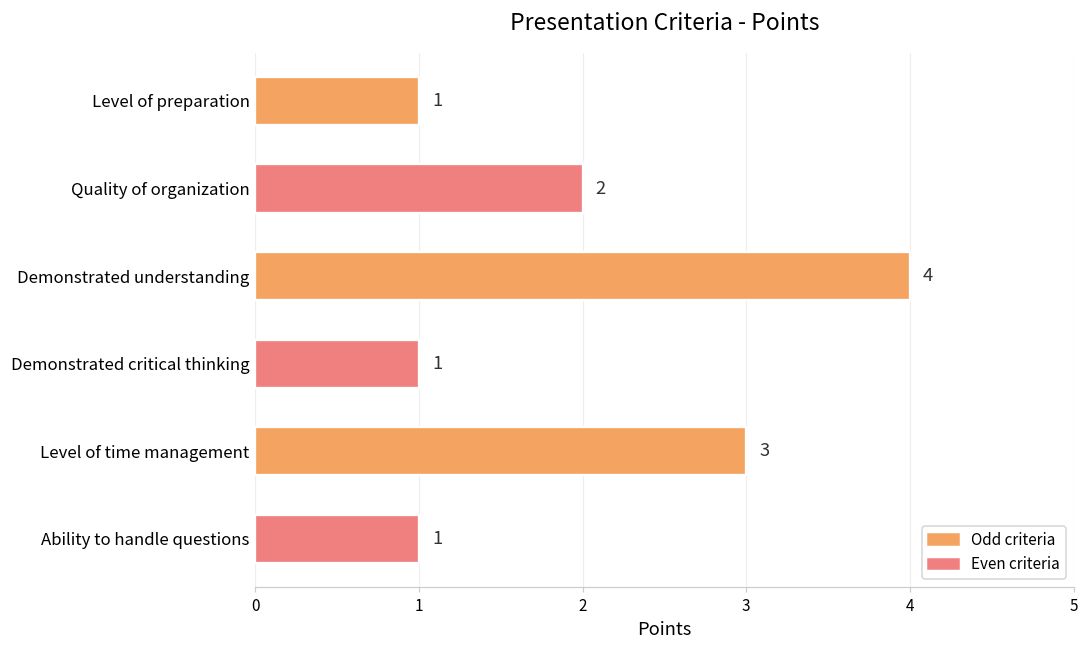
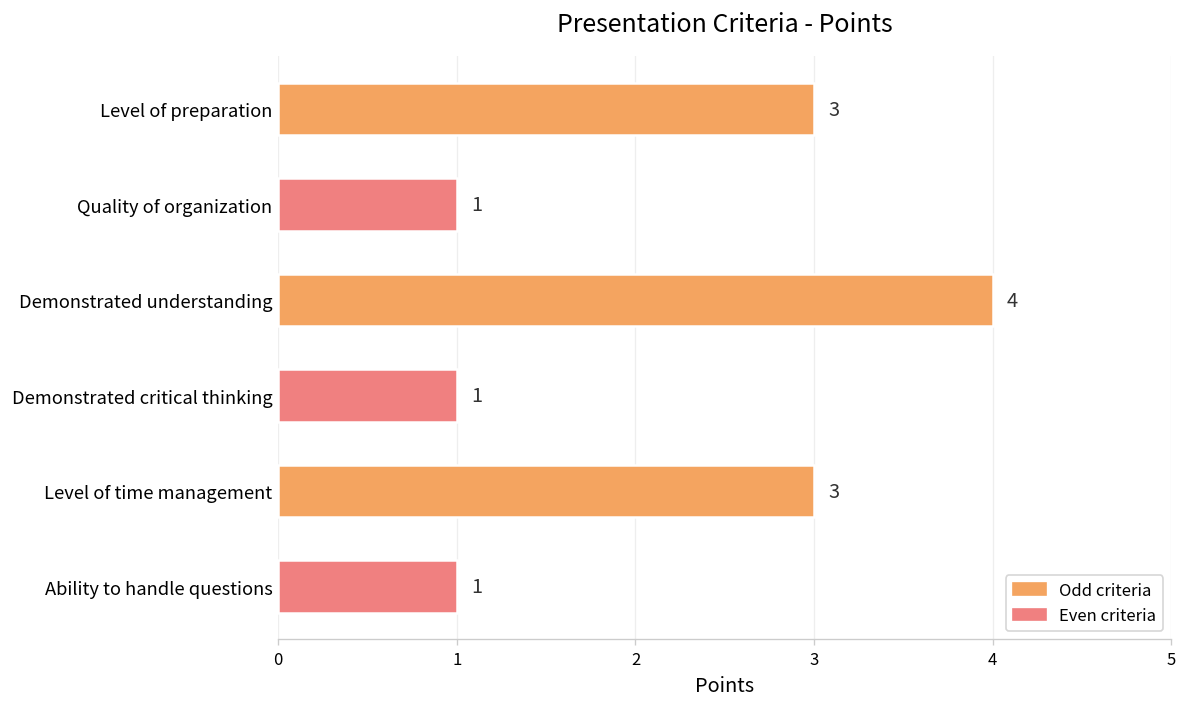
  {
-   "Level of preparation": 1,
-   "Quality of organization": 2,
+   "Level of preparation": 3,
+   "Quality of organization": 1,
    "Demonstrated understanding": 4,
    "Demonstrated critical thinking": 1,
    "Level of time management": 3,
    "Ability to handle questions": 1
  }
